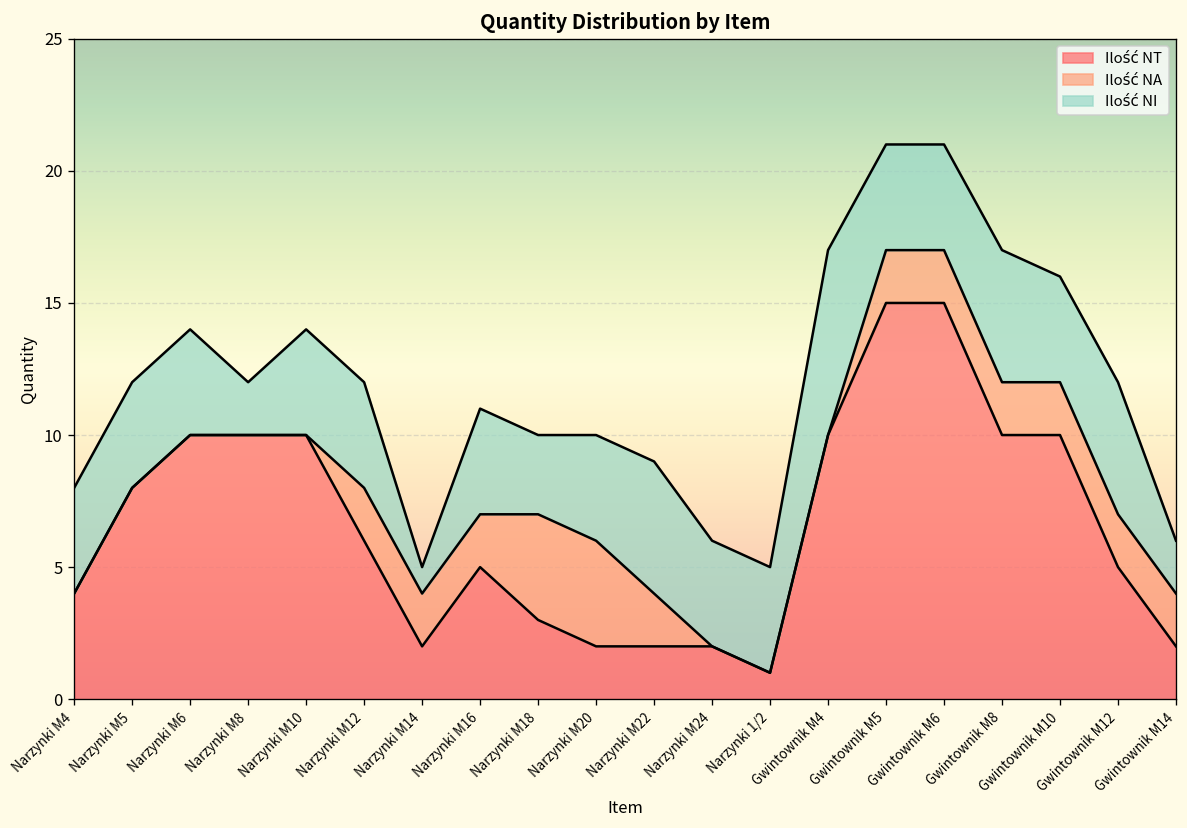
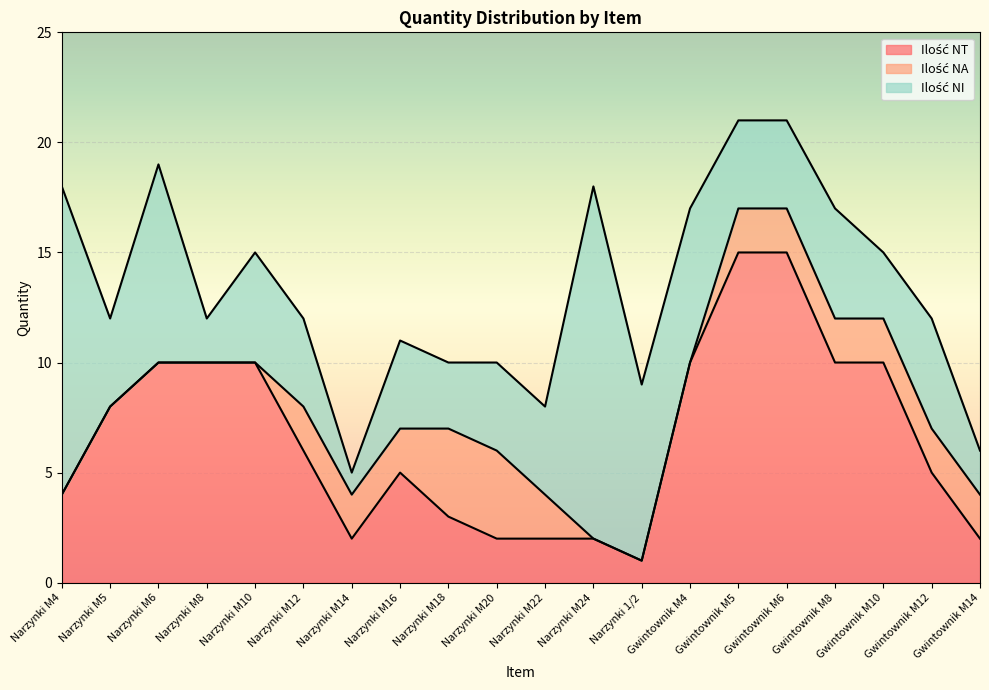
  {
    "Ilość NI": {
-     "Narzynki M4": 4,
+     "Narzynki M4": 14,
      "Narzynki M5": 4,
-     "Narzynki M6": 4,
+     "Narzynki M6": 9,
      "Narzynki M8": 2,
-     "Narzynki M10": 4,
+     "Narzynki M10": 5,
      "Narzynki M12": 4,
      "Narzynki M14": 1,
      "Narzynki M16": 4,
      "Narzynki M18": 3,
      "Narzynki M20": 4,
-     "Narzynki M22": 5,
-     "Narzynki M24": 4,
-     "Narzynki 1/2": 4,
+     "Narzynki M22": 4,
+     "Narzynki M24": 16,
+     "Narzynki 1/2": 8,
      "Gwintownik M4": 7,
      "Gwintownik M5": 4,
      "Gwintownik M6": 4,
      "Gwintownik M8": 5,
-     "Gwintownik M10": 4,
+     "Gwintownik M10": 3,
      "Gwintownik M12": 5,
      "Gwintownik M14": 2
    }
  }
